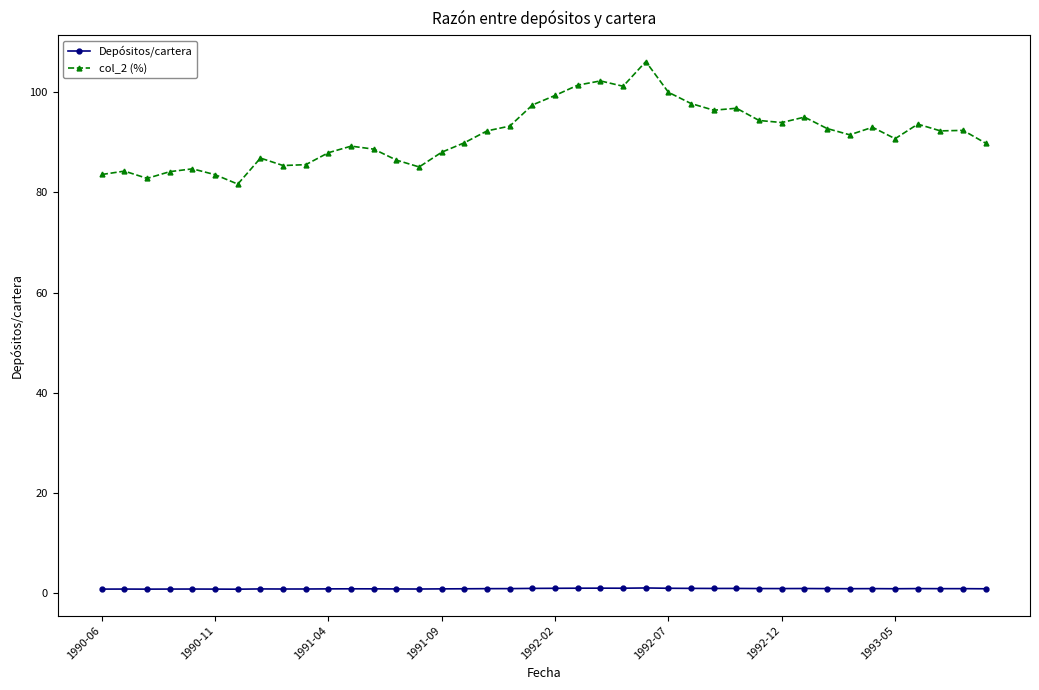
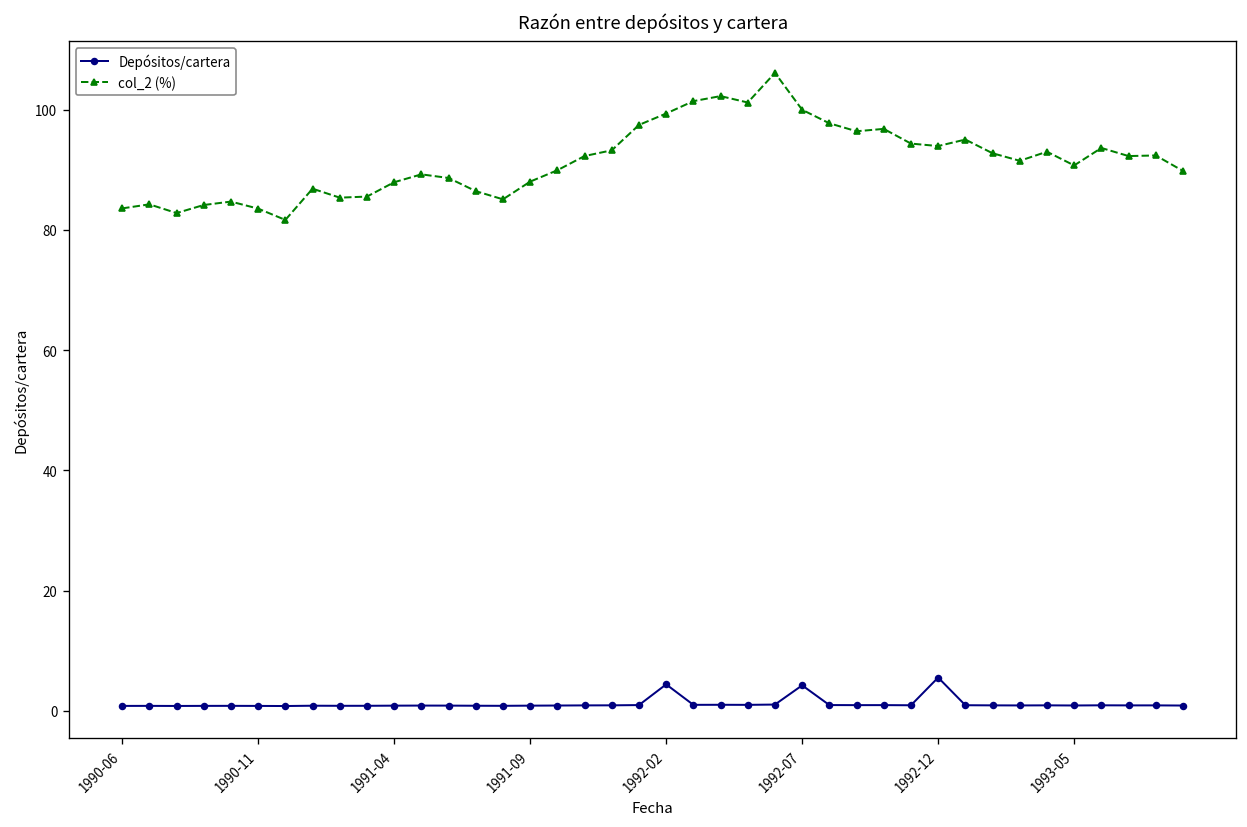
  {
    "Depósitos/cartera": {
      "1990-06": 1,
      "1990-11": 1,
      "1991-04": 1,
      "1991-09": 1,
-     "1992-02": 1,
-     "1992-07": 1,
-     "1992-12": 1,
+     "1992-02": 4,
+     "1992-07": 4,
+     "1992-12": 6,
      "1993-05": 1
    },
    "col_2 (%)": {
      "1990-06": 84,
      "1990-11": 84,
      "1991-04": 88,
      "1991-09": 88,
      "1992-02": 99,
      "1992-07": 100,
      "1992-12": 94,
      "1993-05": 91
    }
  }
